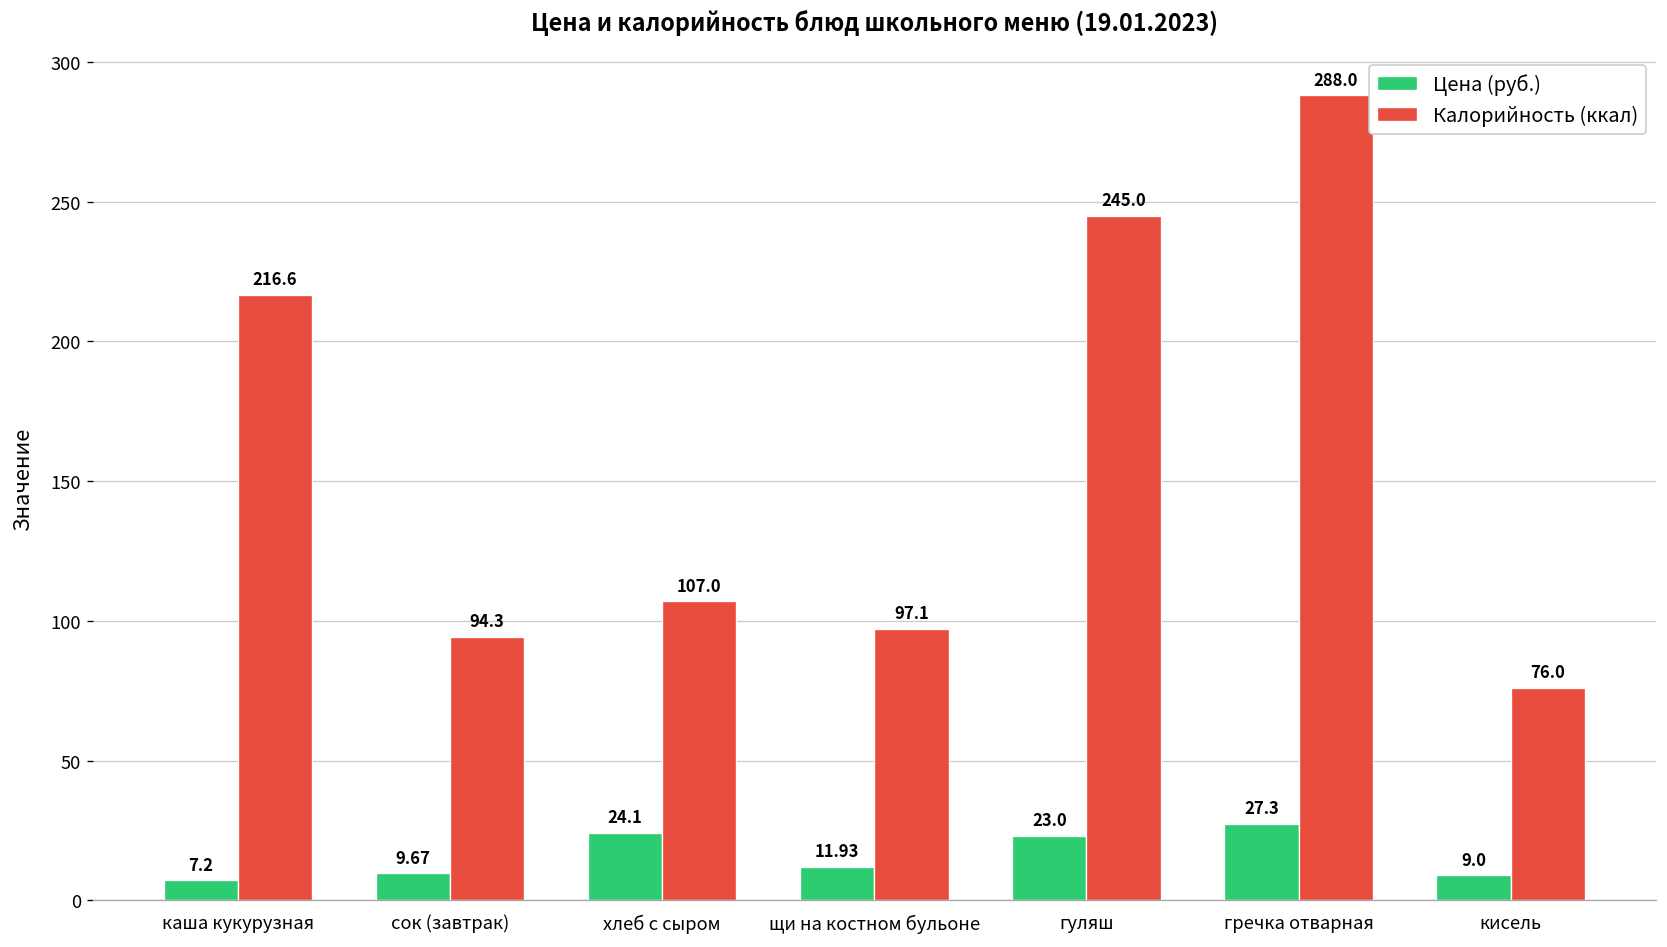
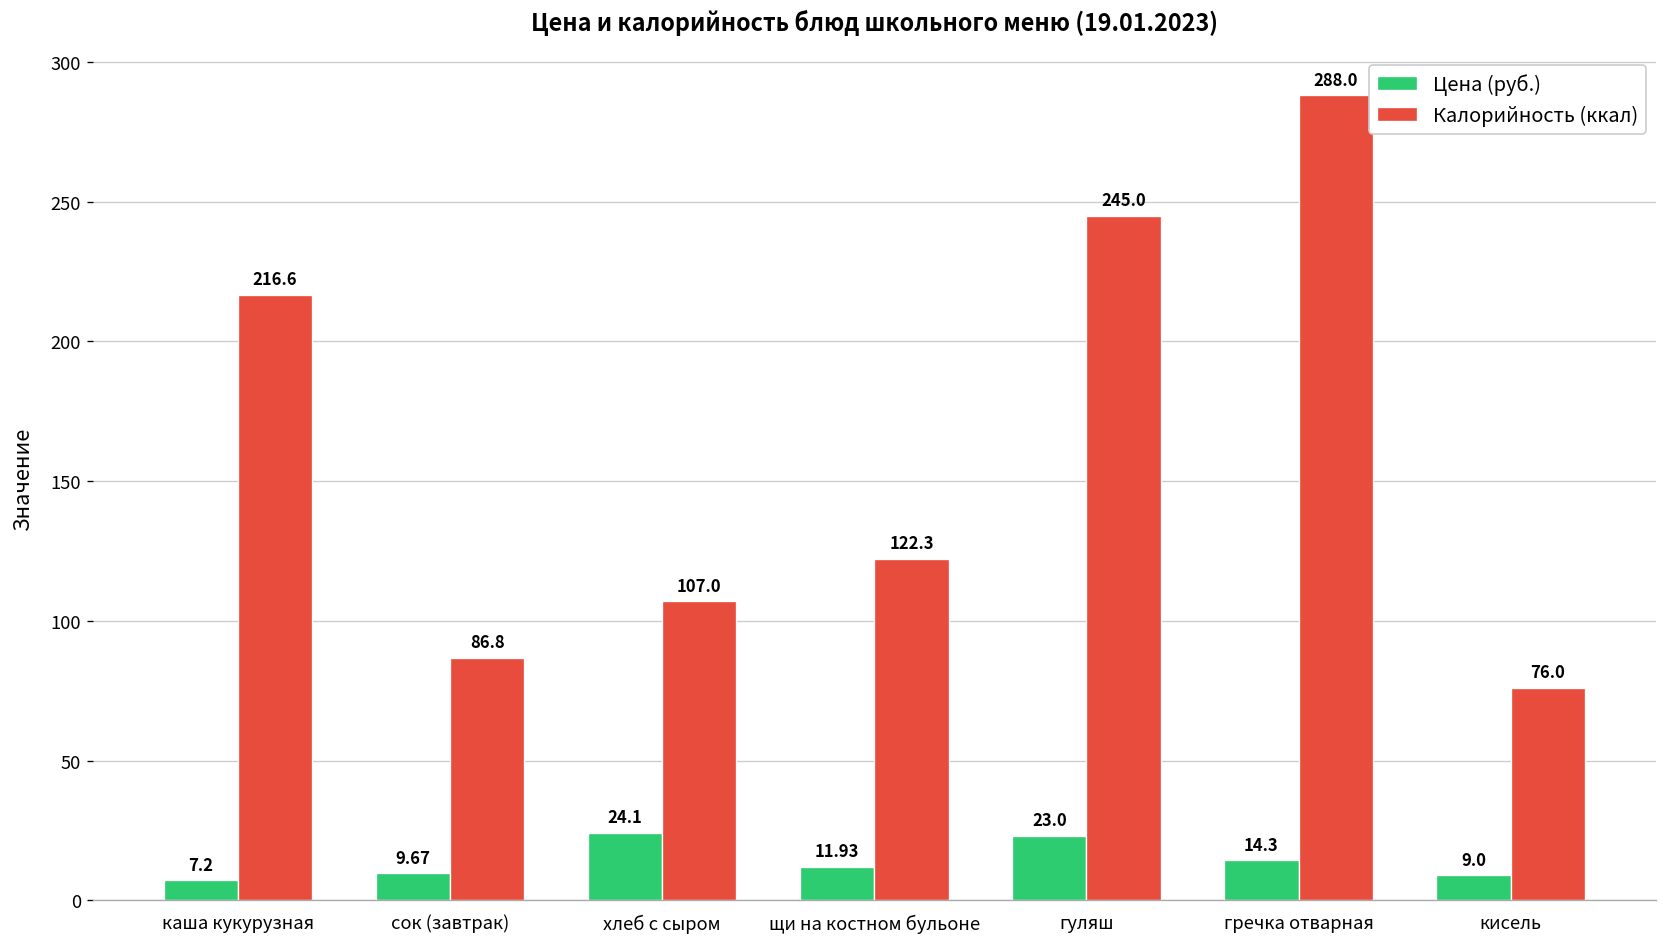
  {
    "Цена (руб.)": {
      "каша кукурузная": 7.2,
      "сок (завтрак)": 9.67,
      "хлеб с сыром": 24.1,
      "щи на костном бульоне": 11.93,
      "гуляш": 23.0,
-     "гречка отварная": 27.3,
+     "гречка отварная": 14.3,
      "кисель": 9.0
    },
    "Калорийность (ккал)": {
      "каша кукурузная": 216.6,
-     "сок (завтрак)": 94.3,
+     "сок (завтрак)": 86.8,
      "хлеб с сыром": 107.0,
-     "щи на костном бульоне": 97.1,
+     "щи на костном бульоне": 122.3,
      "гуляш": 245.0,
      "гречка отварная": 288.0,
      "кисель": 76.0
    }
  }
